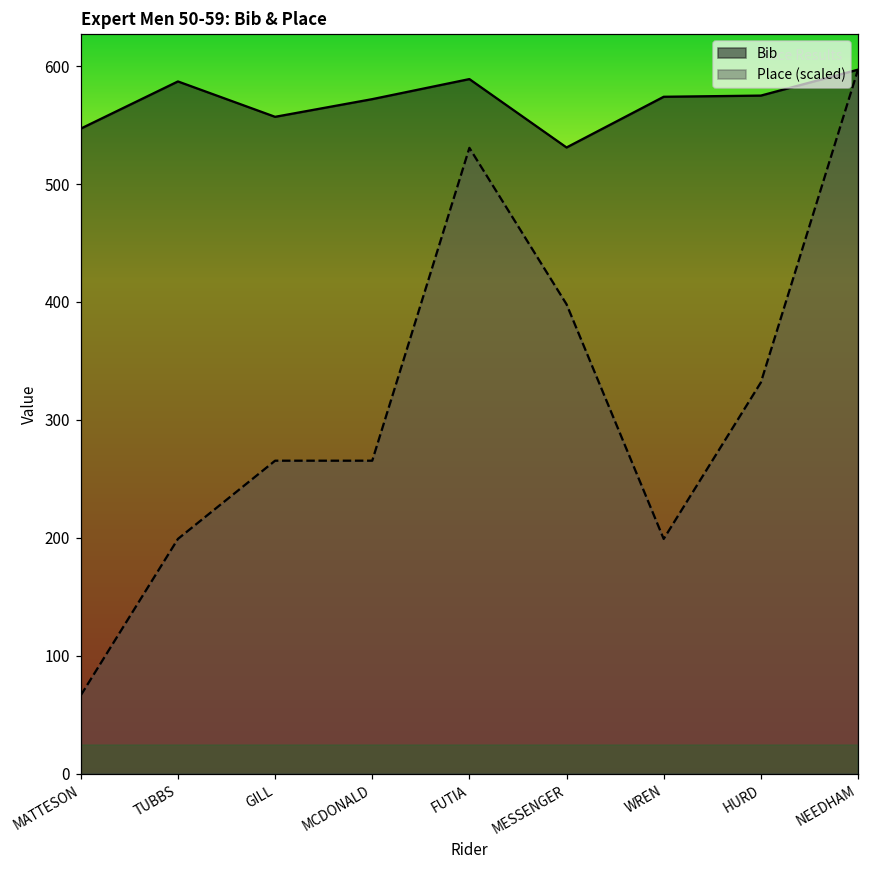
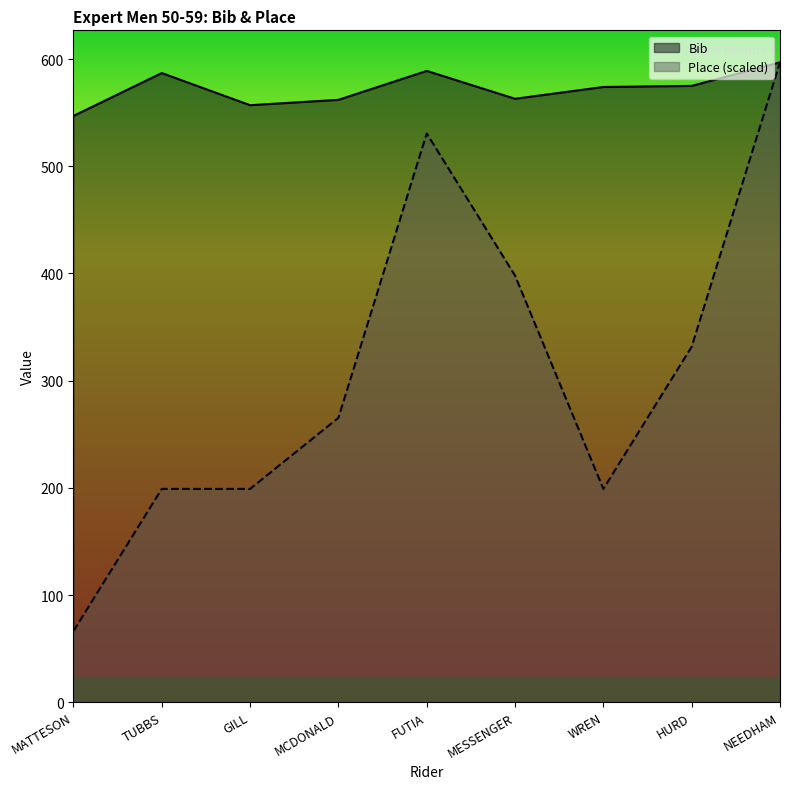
  {
    "Bib": {
      "MATTESON": 547,
      "TUBBS": 587,
      "GILL": 557,
-     "MCDONALD": 572,
+     "MCDONALD": 562,
      "FUTIA": 589,
-     "MESSENGER": 531,
+     "MESSENGER": 563,
      "WREN": 574,
      "HURD": 575
    },
    "Place (scaled)": {
      "MATTESON": 66,
      "TUBBS": 199,
-     "GILL": 265,
+     "GILL": 199,
      "MCDONALD": 265,
      "FUTIA": 531,
      "MESSENGER": 398,
      "WREN": 199,
      "HURD": 332
    }
  }
